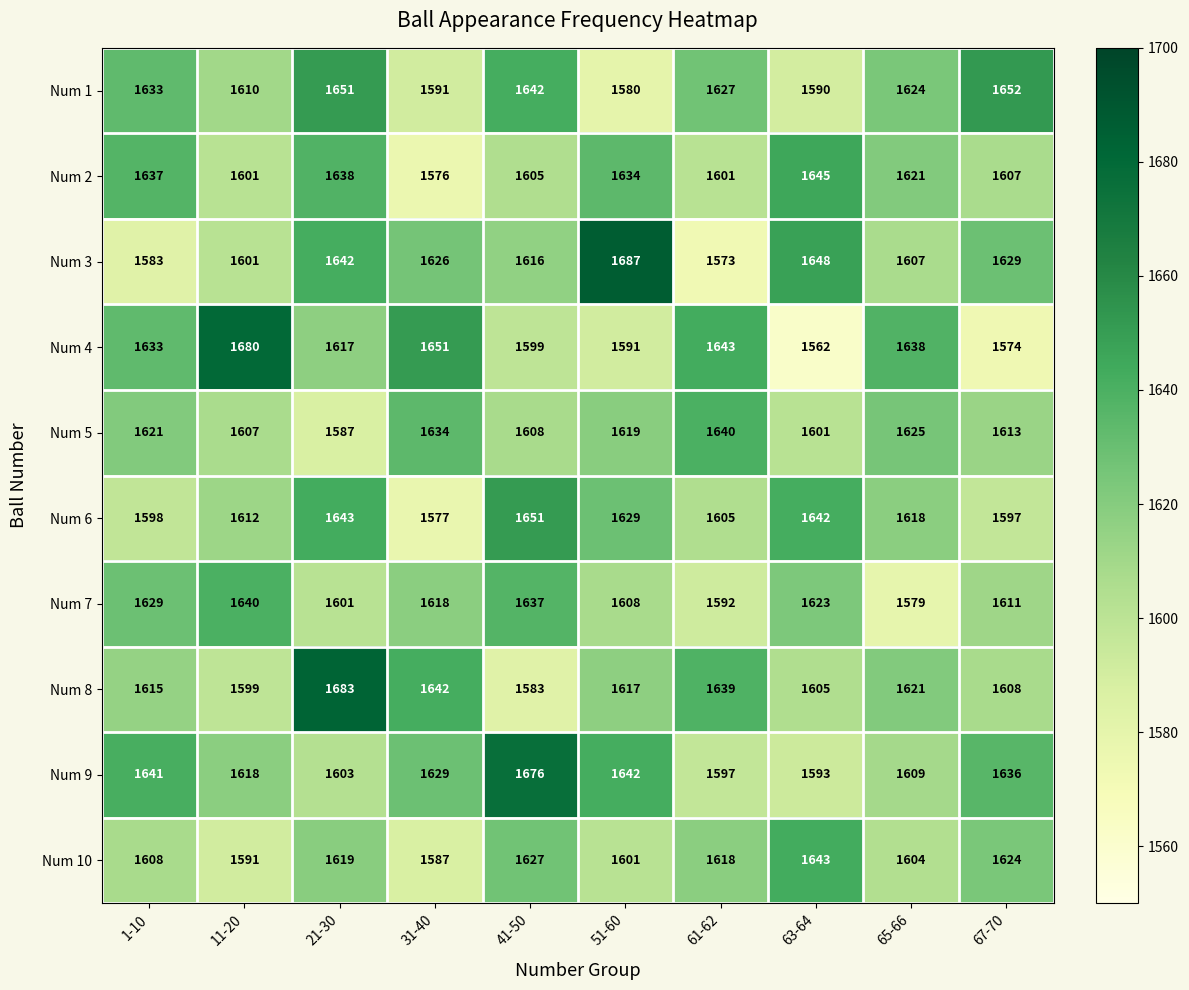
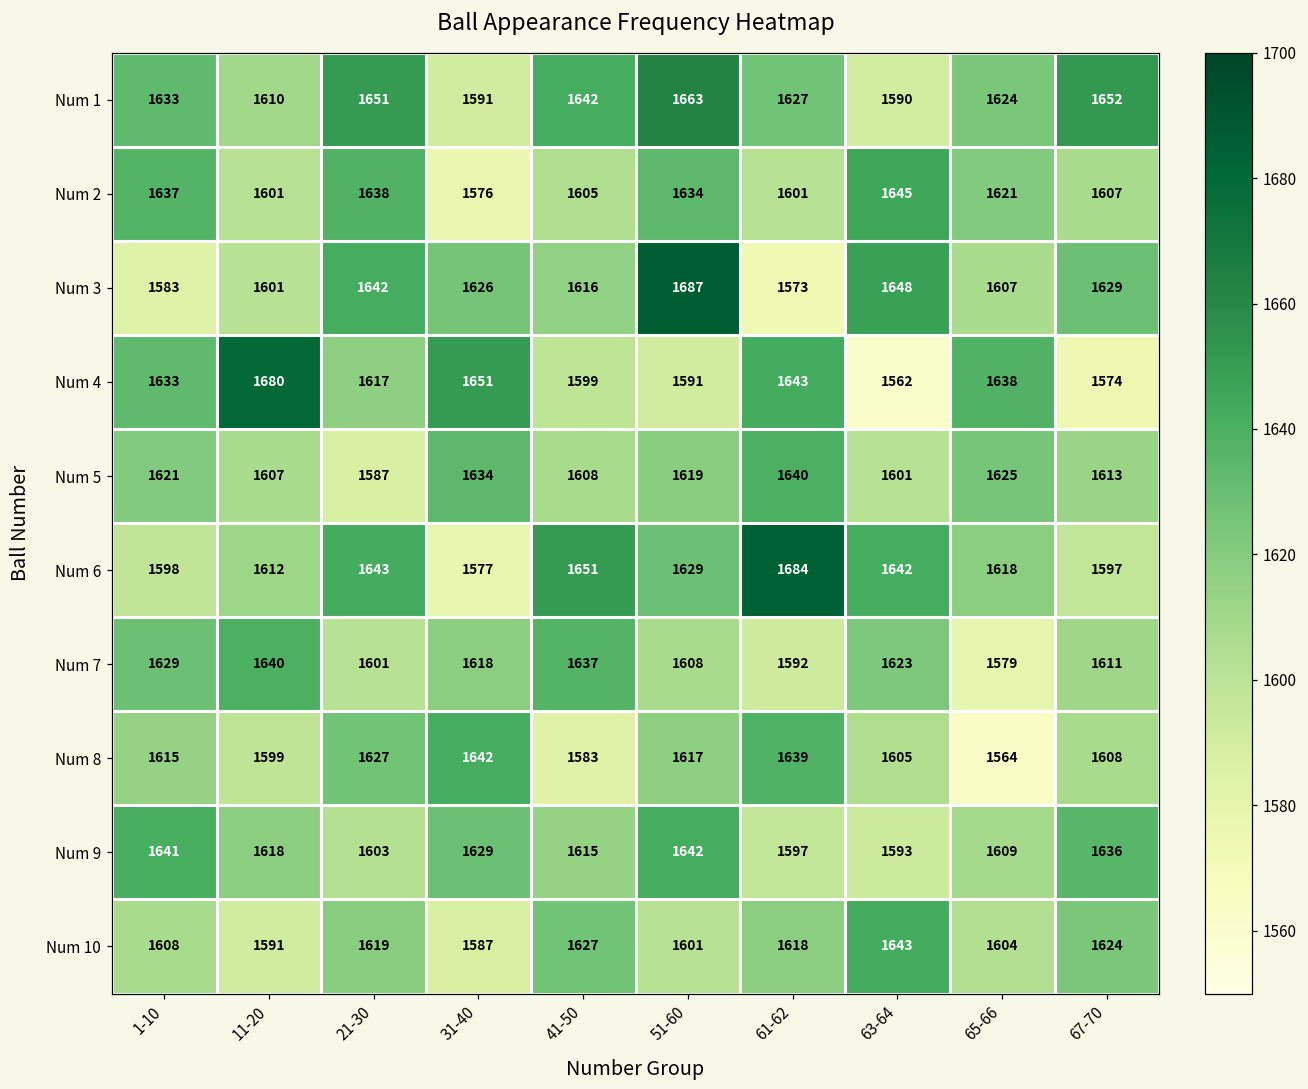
  {
    "Num 1": {
      "1-10": 1633,
      "11-20": 1610,
      "21-30": 1651,
      "31-40": 1591,
      "41-50": 1642,
-     "51-60": 1580,
+     "51-60": 1663,
      "61-62": 1627,
      "63-64": 1590,
      "65-66": 1624,
      "67-70": 1652
    },
    "Num 2": {
      "1-10": 1637,
      "11-20": 1601,
      "21-30": 1638,
      "31-40": 1576,
      "41-50": 1605,
      "51-60": 1634,
      "61-62": 1601,
      "63-64": 1645,
      "65-66": 1621,
      "67-70": 1607
    },
    "Num 3": {
      "1-10": 1583,
      "11-20": 1601,
      "21-30": 1642,
      "31-40": 1626,
      "41-50": 1616,
      "51-60": 1687,
      "61-62": 1573,
      "63-64": 1648,
      "65-66": 1607,
      "67-70": 1629
    },
    "Num 4": {
      "1-10": 1633,
      "11-20": 1680,
      "21-30": 1617,
      "31-40": 1651,
      "41-50": 1599,
      "51-60": 1591,
      "61-62": 1643,
      "63-64": 1562,
      "65-66": 1638,
      "67-70": 1574
    },
    "Num 5": {
      "1-10": 1621,
      "11-20": 1607,
      "21-30": 1587,
      "31-40": 1634,
      "41-50": 1608,
      "51-60": 1619,
      "61-62": 1640,
      "63-64": 1601,
      "65-66": 1625,
      "67-70": 1613
    },
    "Num 6": {
      "1-10": 1598,
      "11-20": 1612,
      "21-30": 1643,
      "31-40": 1577,
      "41-50": 1651,
      "51-60": 1629,
-     "61-62": 1605,
+     "61-62": 1684,
      "63-64": 1642,
      "65-66": 1618,
      "67-70": 1597
    },
    "Num 7": {
      "1-10": 1629,
      "11-20": 1640,
      "21-30": 1601,
      "31-40": 1618,
      "41-50": 1637,
      "51-60": 1608,
      "61-62": 1592,
      "63-64": 1623,
      "65-66": 1579,
      "67-70": 1611
    },
    "Num 8": {
      "1-10": 1615,
      "11-20": 1599,
-     "21-30": 1683,
+     "21-30": 1627,
      "31-40": 1642,
      "41-50": 1583,
      "51-60": 1617,
      "61-62": 1639,
      "63-64": 1605,
-     "65-66": 1621,
+     "65-66": 1564,
      "67-70": 1608
    },
    "Num 9": {
      "1-10": 1641,
      "11-20": 1618,
      "21-30": 1603,
      "31-40": 1629,
-     "41-50": 1676,
+     "41-50": 1615,
      "51-60": 1642,
      "61-62": 1597,
      "63-64": 1593,
      "65-66": 1609,
      "67-70": 1636
    },
    "Num 10": {
      "1-10": 1608,
      "11-20": 1591,
      "21-30": 1619,
      "31-40": 1587,
      "41-50": 1627,
      "51-60": 1601,
      "61-62": 1618,
      "63-64": 1643,
      "65-66": 1604,
      "67-70": 1624
    }
  }
